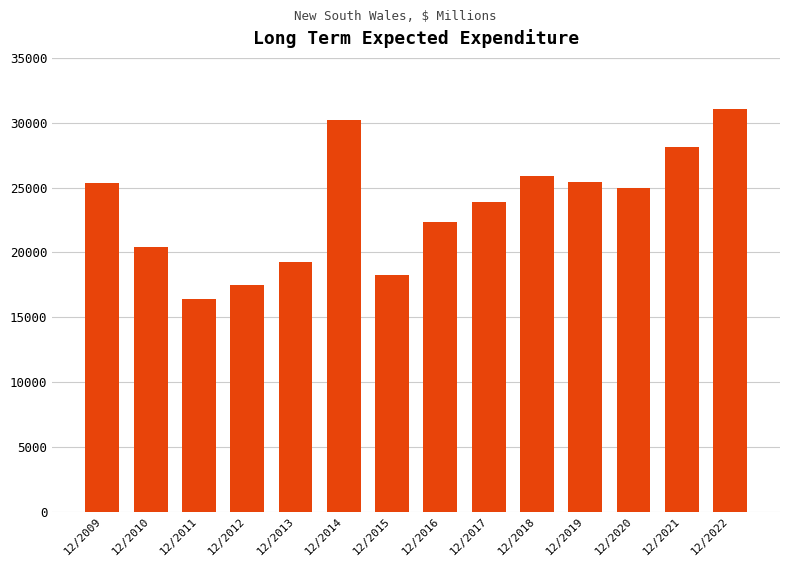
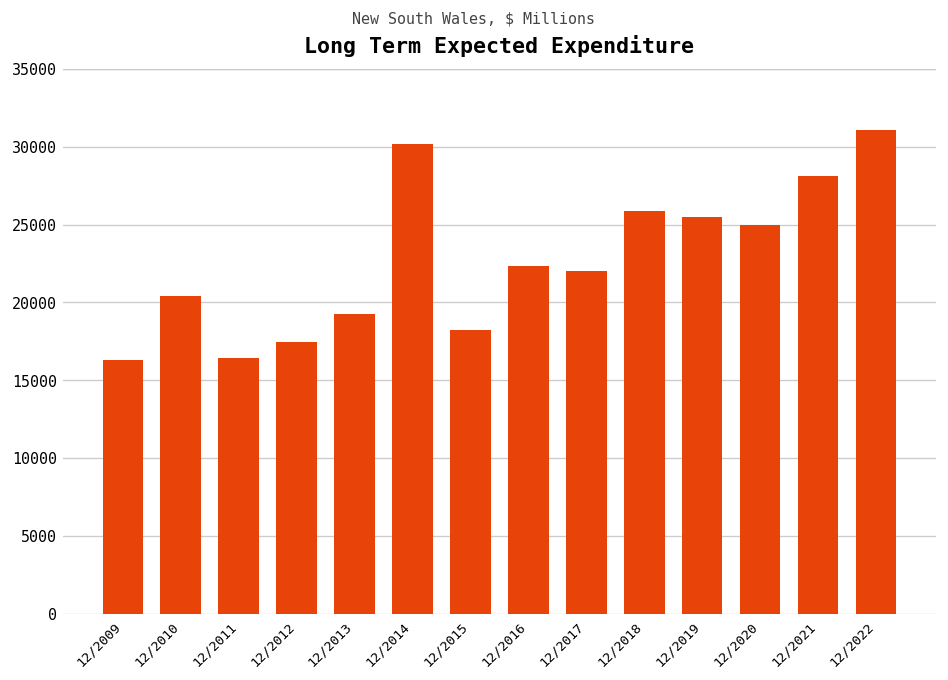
  {
-   "12/2009": 25400,
+   "12/2009": 16300,
    "12/2010": 20400,
    "12/2011": 16400,
    "12/2012": 17500,
    "12/2013": 19300,
    "12/2014": 30200,
    "12/2015": 18200,
    "12/2016": 22300,
-   "12/2017": 23900,
+   "12/2017": 22000,
    "12/2018": 25900,
    "12/2019": 25500,
    "12/2020": 25000,
    "12/2021": 28100,
    "12/2022": 31100
  }
